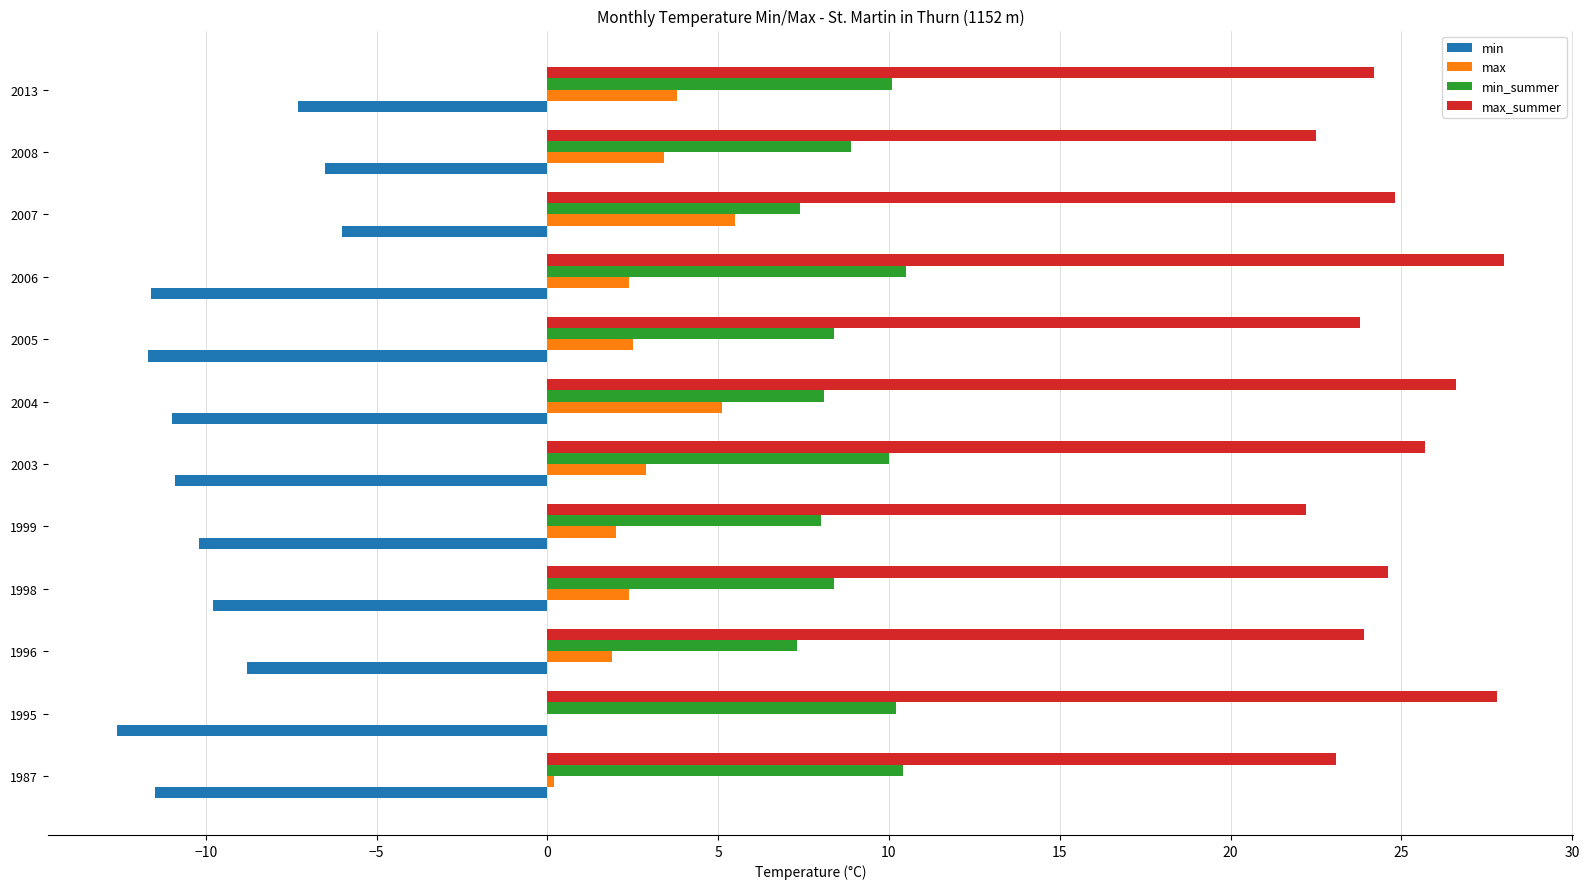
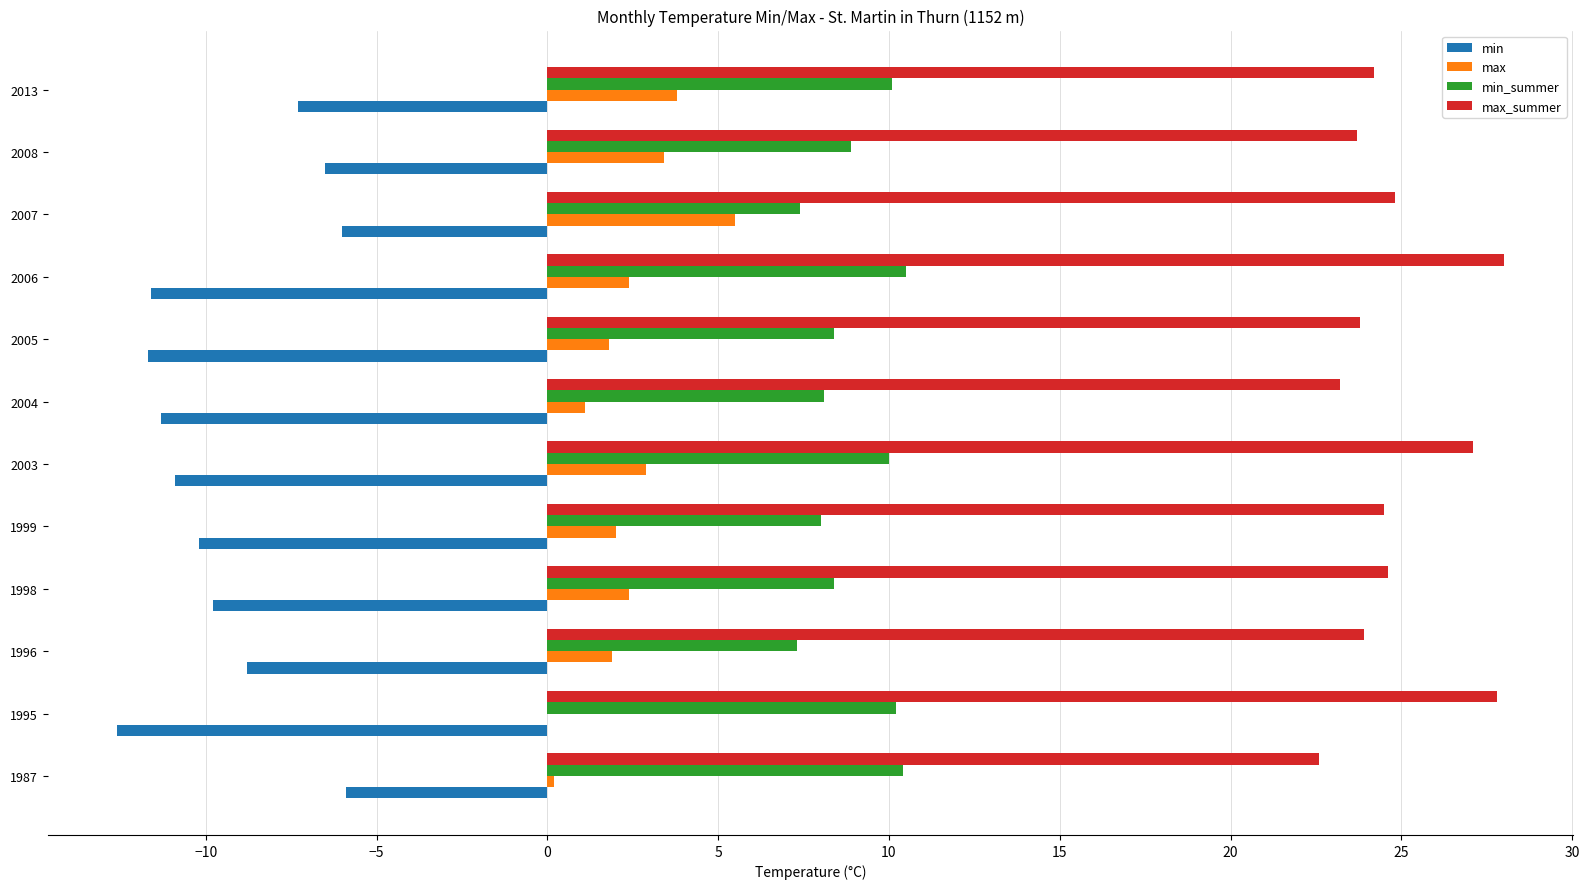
  {
    "min": {
      "2013": -7.3,
      "2008": -6.5,
      "2007": -6.0,
      "2006": -11.6,
      "2005": -11.7,
-     "2004": -11.0,
+     "2004": -11.3,
      "2003": -10.9,
      "1999": -10.2,
      "1998": -9.8,
      "1996": -8.8,
      "1995": -12.6,
-     "1987": -11.5
+     "1987": -5.9
    },
    "max": {
      "2013": 3.8,
      "2008": 3.4,
      "2007": 5.5,
      "2006": 2.4,
-     "2005": 2.5,
-     "2004": 5.1,
+     "2005": 1.8,
+     "2004": 1.1,
      "2003": 2.9,
      "1999": 2.0,
      "1998": 2.4,
      "1996": 1.9,
      "1995": 0.0,
      "1987": 0.2
    },
    "min_summer": {
      "2013": 10.1,
      "2008": 8.9,
      "2007": 7.4,
      "2006": 10.5,
      "2005": 8.4,
      "2004": 8.1,
      "2003": 10.0,
      "1999": 8.0,
      "1998": 8.4,
      "1996": 7.3,
      "1995": 10.2,
      "1987": 10.4
    },
    "max_summer": {
      "2013": 24.2,
-     "2008": 22.5,
+     "2008": 23.7,
      "2007": 24.8,
      "2006": 28.0,
      "2005": 23.8,
-     "2004": 26.6,
-     "2003": 25.7,
-     "1999": 22.2,
+     "2004": 23.2,
+     "2003": 27.1,
+     "1999": 24.5,
      "1998": 24.6,
      "1996": 23.9,
      "1995": 27.8,
-     "1987": 23.1
+     "1987": 22.6
    }
  }
